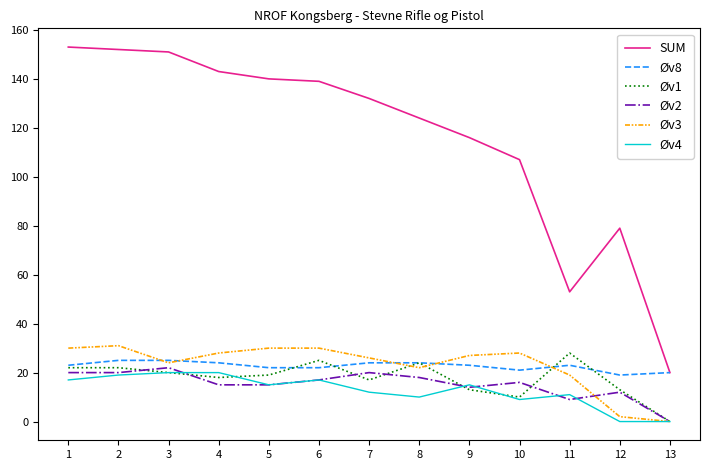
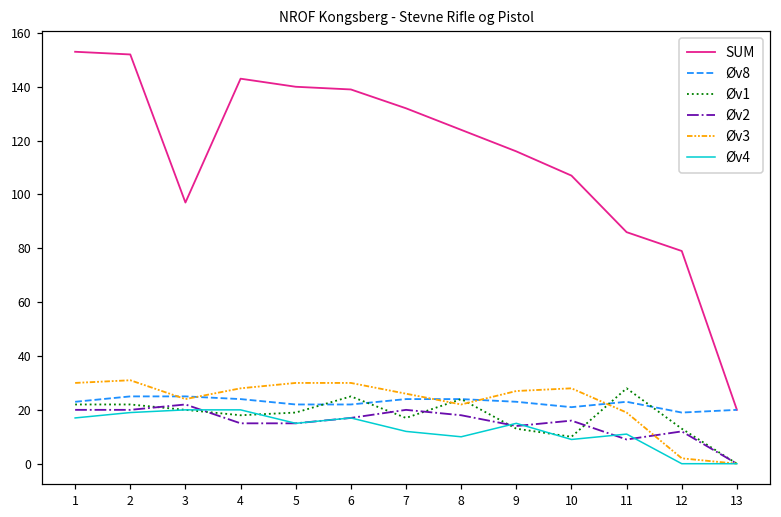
  {
    "SUM": {
      "1": 153,
      "2": 152,
-     "3": 151,
+     "3": 97,
      "4": 143,
      "5": 140,
      "6": 139,
      "7": 132,
      "8": 124,
      "9": 116,
      "10": 107,
-     "11": 53,
+     "11": 86,
      "12": 79
    },
    "Øv8": {
      "2": 25,
      "4": 24,
      "5": 22,
      "6": 22,
      "7": 24,
      "9": 23,
      "10": 21,
      "11": 23,
      "12": 19
    },
    "Øv1": {
      "2": 22,
      "4": 18,
      "5": 19,
      "6": 25,
      "7": 17,
      "11": 28
    },
    "Øv2": {
      "1": 20,
      "3": 22,
      "4": 15,
      "7": 20,
      "8": 18,
      "10": 16,
      "11": 9
    },
    "Øv3": {
      "1": 30,
      "2": 31,
      "4": 28,
      "5": 30,
      "6": 30,
      "7": 26,
      "8": 22,
      "9": 27,
      "10": 28,
      "11": 19,
      "12": 2
    },
    "Øv4": {
      "1": 17,
      "4": 20,
      "7": 12,
      "8": 10,
      "11": 11,
      "12": 0
    }
  }
